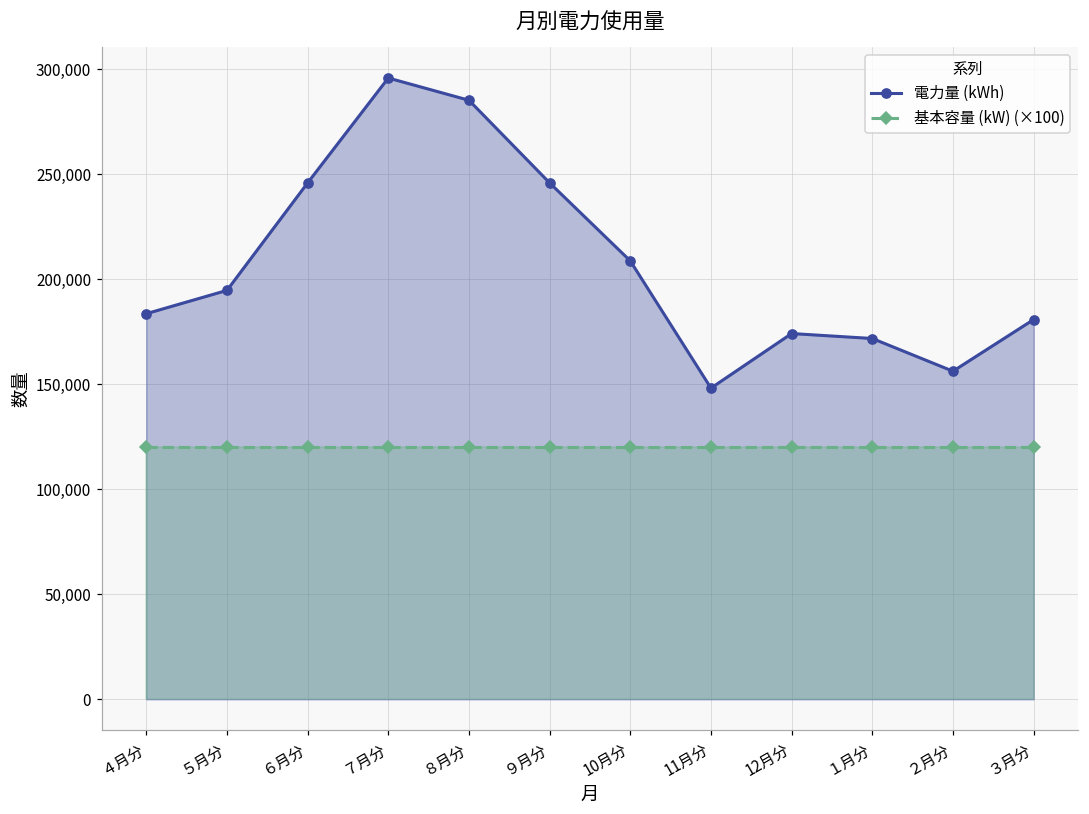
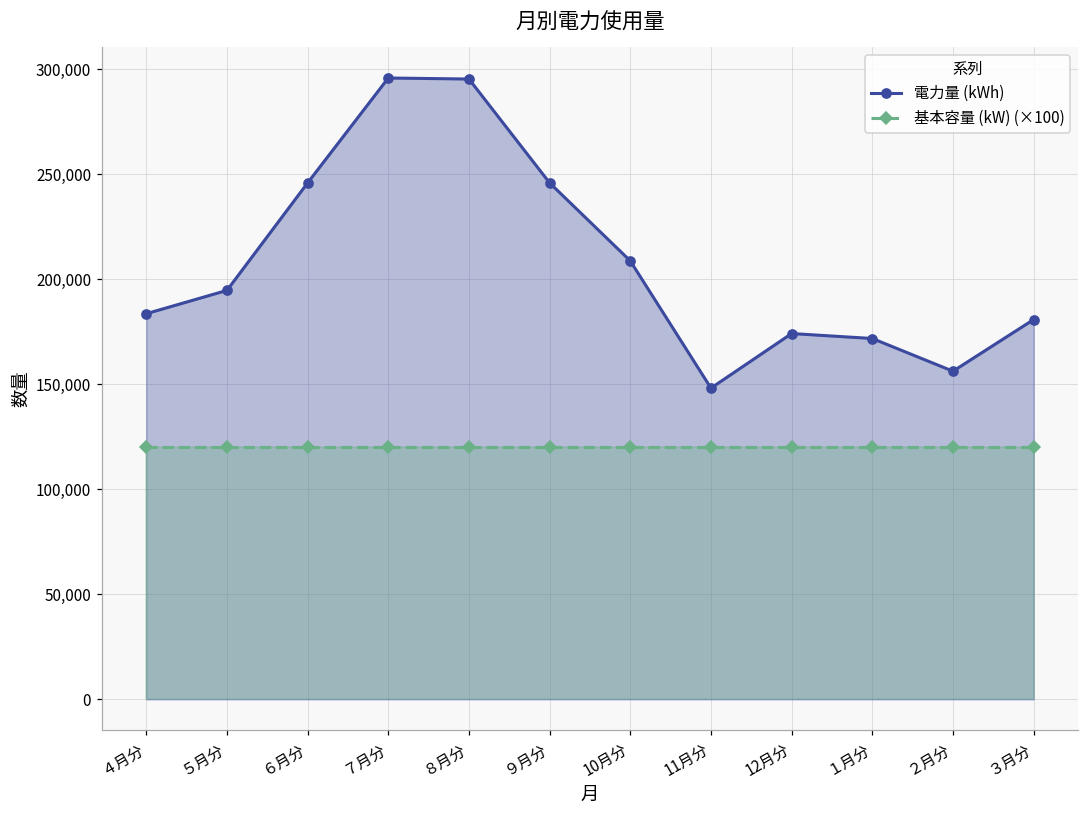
  {
    "電力量 (kWh)": {
      "４月分": "184,000",
      "５月分": "195,000",
      "６月分": "246,000",
      "７月分": "296,000",
-     "８月分": "285,000",
+     "８月分": "295,000",
      "９月分": "246,000",
      "10月分": "209,000",
      "11月分": "148,000",
      "12月分": "174,000",
      "１月分": "172,000",
      "２月分": "156,000",
      "３月分": "181,000"
    },
    "基本容量 (kW) (×100)": {
      "４月分": "120,000",
      "５月分": "120,000",
      "６月分": "120,000",
      "７月分": "120,000",
      "８月分": "120,000",
      "９月分": "120,000",
      "10月分": "120,000",
      "11月分": "120,000",
      "12月分": "120,000",
      "１月分": "120,000",
      "２月分": "120,000",
      "３月分": "120,000"
    }
  }
